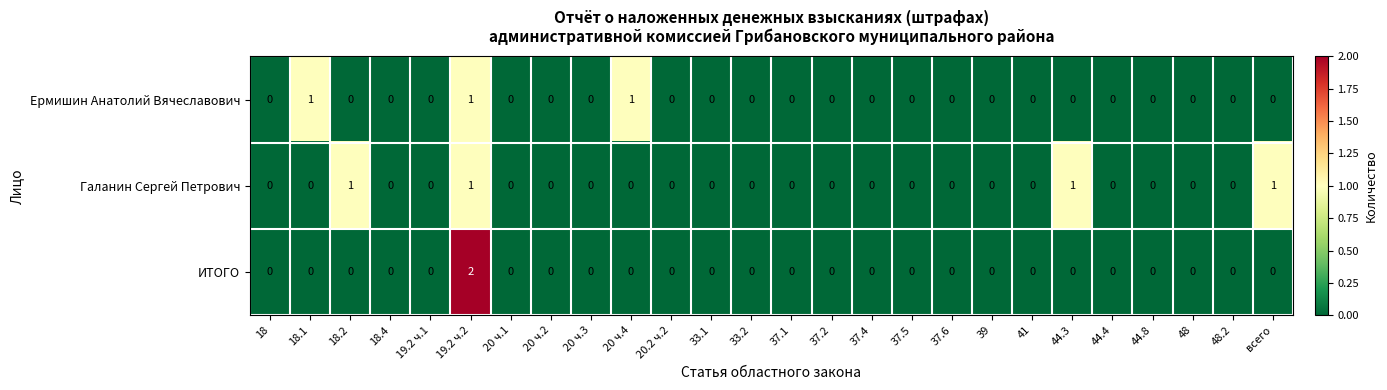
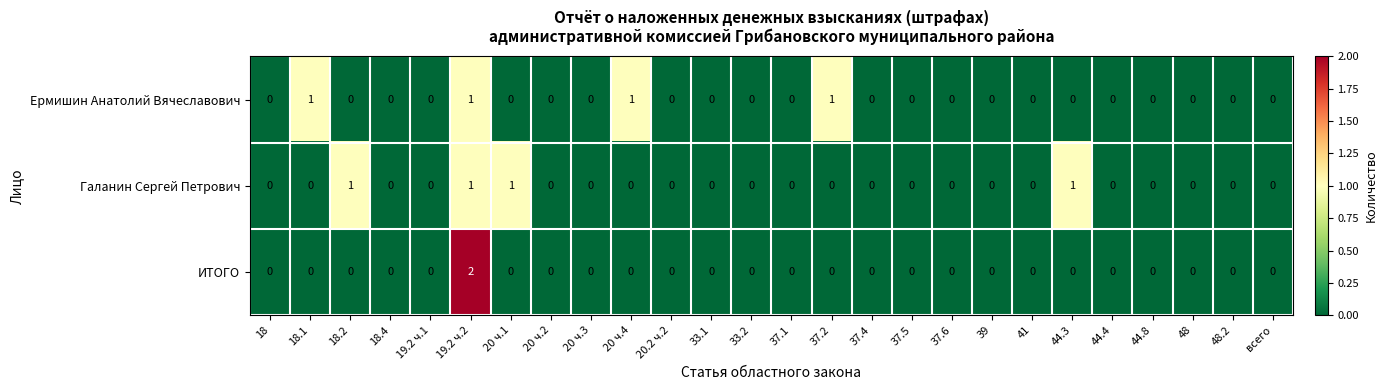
  {
    "Ермишин Анатолий Вячеславович": {
      "18": 0,
      "18.1": 1,
      "18.2": 0,
      "18.4": 0,
      "19.2 ч.1": 0,
      "19.2 ч.2": 1,
      "20 ч.1": 0,
      "20 ч.2": 0,
      "20 ч.3": 0,
      "20 ч.4": 1,
      "20.2 ч.2": 0,
      "33.1": 0,
      "33.2": 0,
      "37.1": 0,
-     "37.2": 0,
+     "37.2": 1,
      "37.4": 0,
      "37.5": 0,
      "37.6": 0,
      "39": 0,
      "41": 0,
      "44.3": 0,
      "44.4": 0,
      "44.8": 0,
      "48": 0,
      "48.2": 0,
      "всего": 0
    },
    "Галанин Сергей Петрович": {
      "18": 0,
      "18.1": 0,
      "18.2": 1,
      "18.4": 0,
      "19.2 ч.1": 0,
      "19.2 ч.2": 1,
-     "20 ч.1": 0,
+     "20 ч.1": 1,
      "20 ч.2": 0,
      "20 ч.3": 0,
      "20 ч.4": 0,
      "20.2 ч.2": 0,
      "33.1": 0,
      "33.2": 0,
      "37.1": 0,
      "37.2": 0,
      "37.4": 0,
      "37.5": 0,
      "37.6": 0,
      "39": 0,
      "41": 0,
      "44.3": 1,
      "44.4": 0,
      "44.8": 0,
      "48": 0,
      "48.2": 0,
-     "всего": 1
+     "всего": 0
    },
    "ИТОГО": {
      "18": 0,
      "18.1": 0,
      "18.2": 0,
      "18.4": 0,
      "19.2 ч.1": 0,
      "19.2 ч.2": 2,
      "20 ч.1": 0,
      "20 ч.2": 0,
      "20 ч.3": 0,
      "20 ч.4": 0,
      "20.2 ч.2": 0,
      "33.1": 0,
      "33.2": 0,
      "37.1": 0,
      "37.2": 0,
      "37.4": 0,
      "37.5": 0,
      "37.6": 0,
      "39": 0,
      "41": 0,
      "44.3": 0,
      "44.4": 0,
      "44.8": 0,
      "48": 0,
      "48.2": 0,
      "всего": 0
    }
  }
